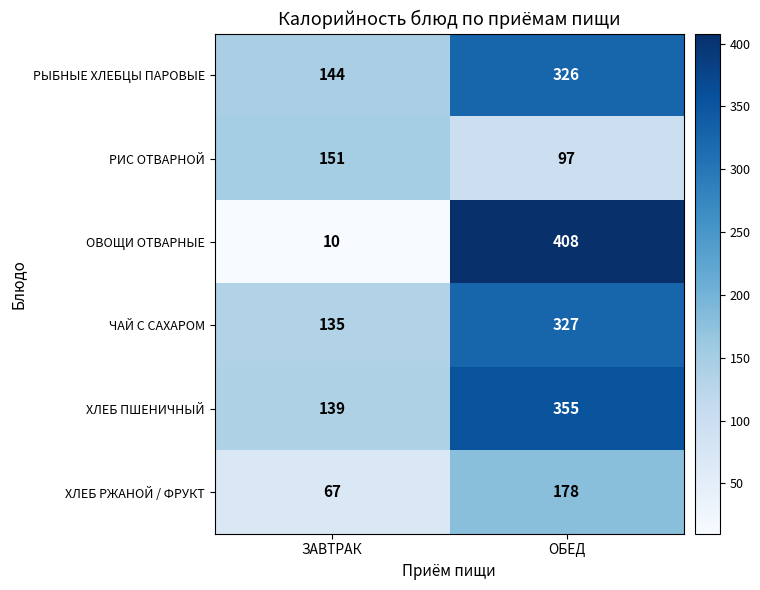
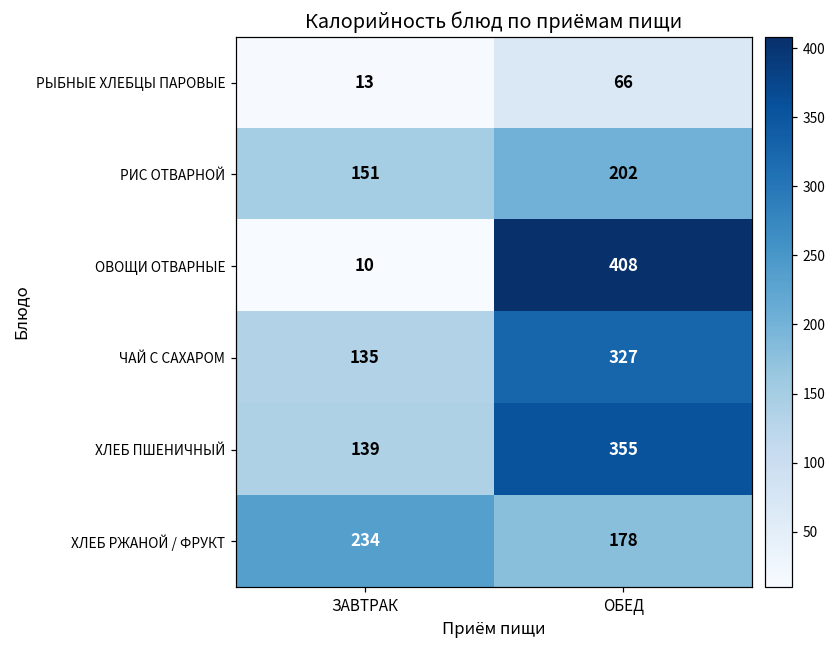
  {
    "РЫБНЫЕ ХЛЕБЦЫ ПАРОВЫЕ": {
-     "ЗАВТРАК": 144,
-     "ОБЕД": 326
+     "ЗАВТРАК": 13,
+     "ОБЕД": 66
    },
    "РИС ОТВАРНОЙ": {
      "ЗАВТРАК": 151,
-     "ОБЕД": 97
+     "ОБЕД": 202
    },
    "ОВОЩИ ОТВАРНЫЕ": {
      "ЗАВТРАК": 10,
      "ОБЕД": 408
    },
    "ЧАЙ С САХАРОМ": {
      "ЗАВТРАК": 135,
      "ОБЕД": 327
    },
    "ХЛЕБ ПШЕНИЧНЫЙ": {
      "ЗАВТРАК": 139,
      "ОБЕД": 355
    },
    "ХЛЕБ РЖАНОЙ / ФРУКТ": {
-     "ЗАВТРАК": 67,
+     "ЗАВТРАК": 234,
      "ОБЕД": 178
    }
  }
